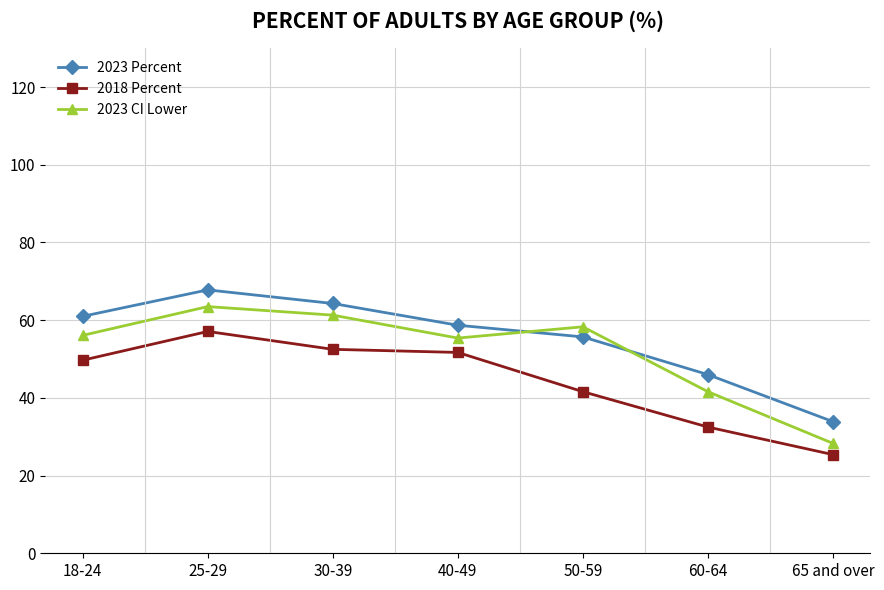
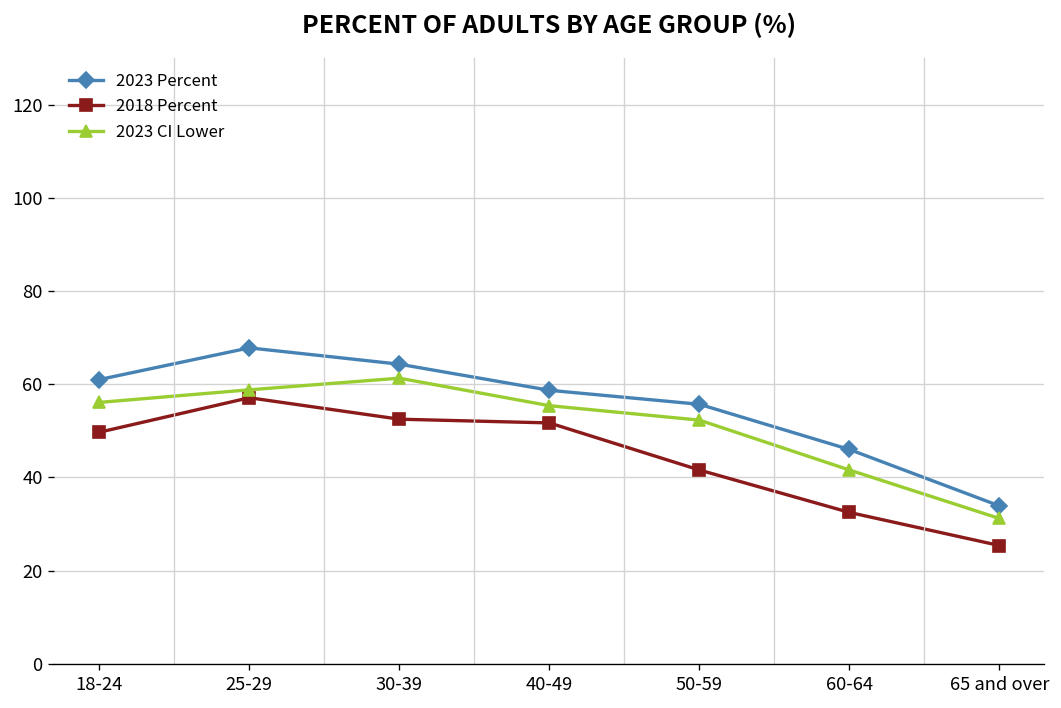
  {
    "2023 Percent": {
      "18-24": 61,
      "25-29": 68,
      "30-39": 64,
      "40-49": 59,
      "50-59": 56,
      "60-64": 46,
      "65 and over": 34
    },
    "2018 Percent": {
      "18-24": 50,
      "25-29": 57,
      "30-39": 53,
      "40-49": 52,
      "50-59": 42,
      "60-64": 33,
      "65 and over": 25
    },
    "2023 CI Lower": {
      "18-24": 56,
-     "25-29": 64,
+     "25-29": 59,
      "30-39": 61,
      "40-49": 55,
-     "50-59": 58,
+     "50-59": 52,
      "60-64": 42,
-     "65 and over": 28
+     "65 and over": 31
    }
  }
